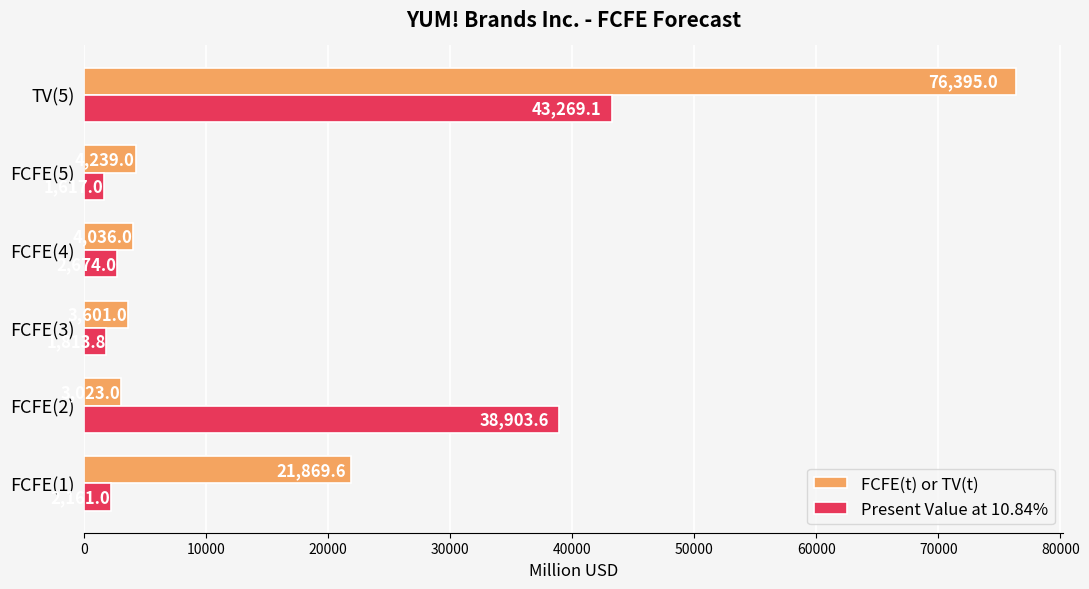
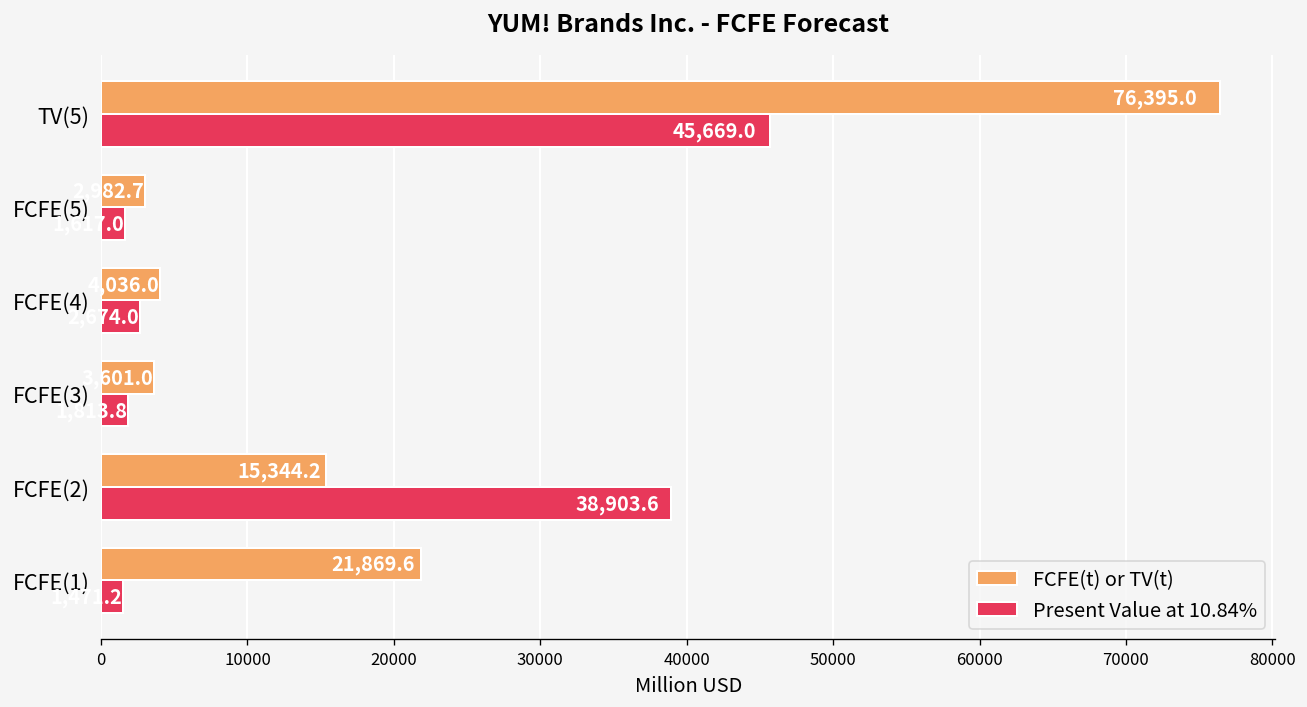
  {
    "FCFE(t) or TV(t)": {
      "TV(5)": "76,395.0",
-     "FCFE(5)": "4,239.0",
+     "FCFE(5)": "2,982.7",
      "FCFE(4)": "4,036.0",
      "FCFE(3)": "3,601.0",
-     "FCFE(2)": "3,023.0",
+     "FCFE(2)": "15,344.2",
      "FCFE(1)": "21,869.6"
    },
    "Present Value at 10.84%": {
-     "TV(5)": "43,269.1",
+     "TV(5)": "45,669.0",
      "FCFE(2)": "38,903.6",
-     "FCFE(1)": "2200"
+     "FCFE(1)": "1500"
    }
  }
